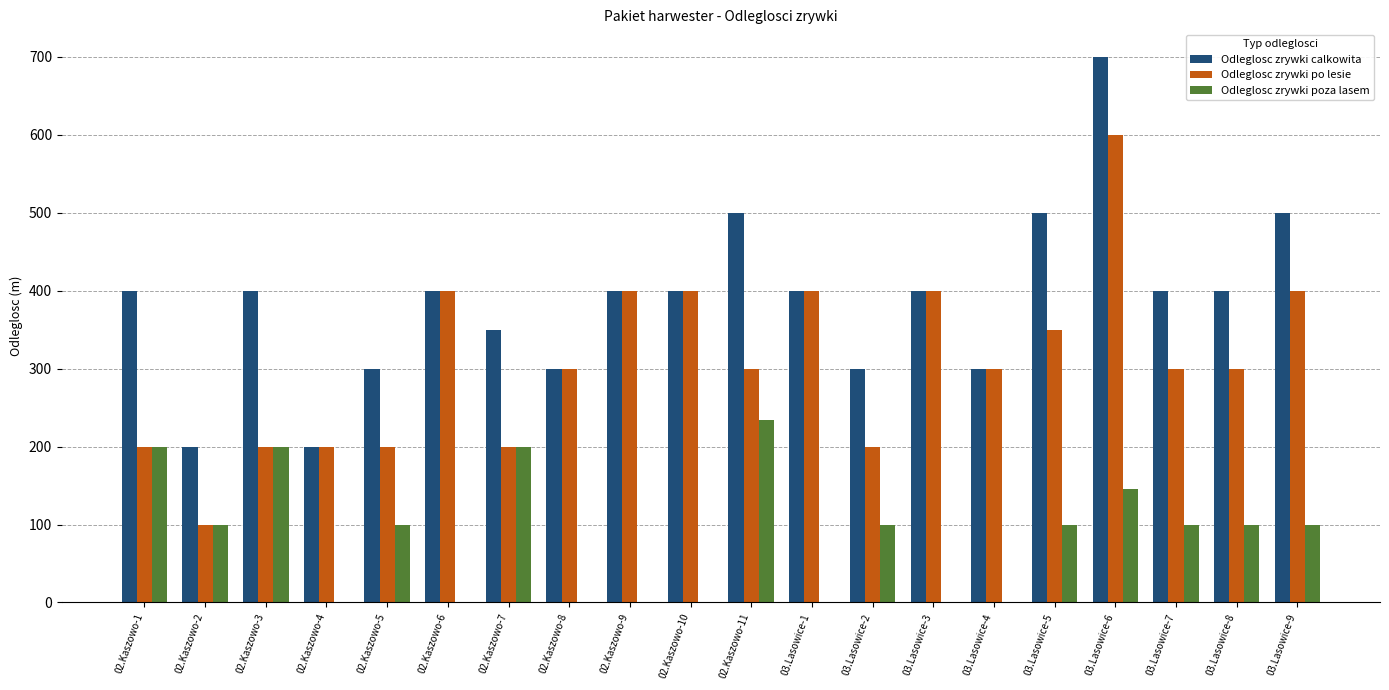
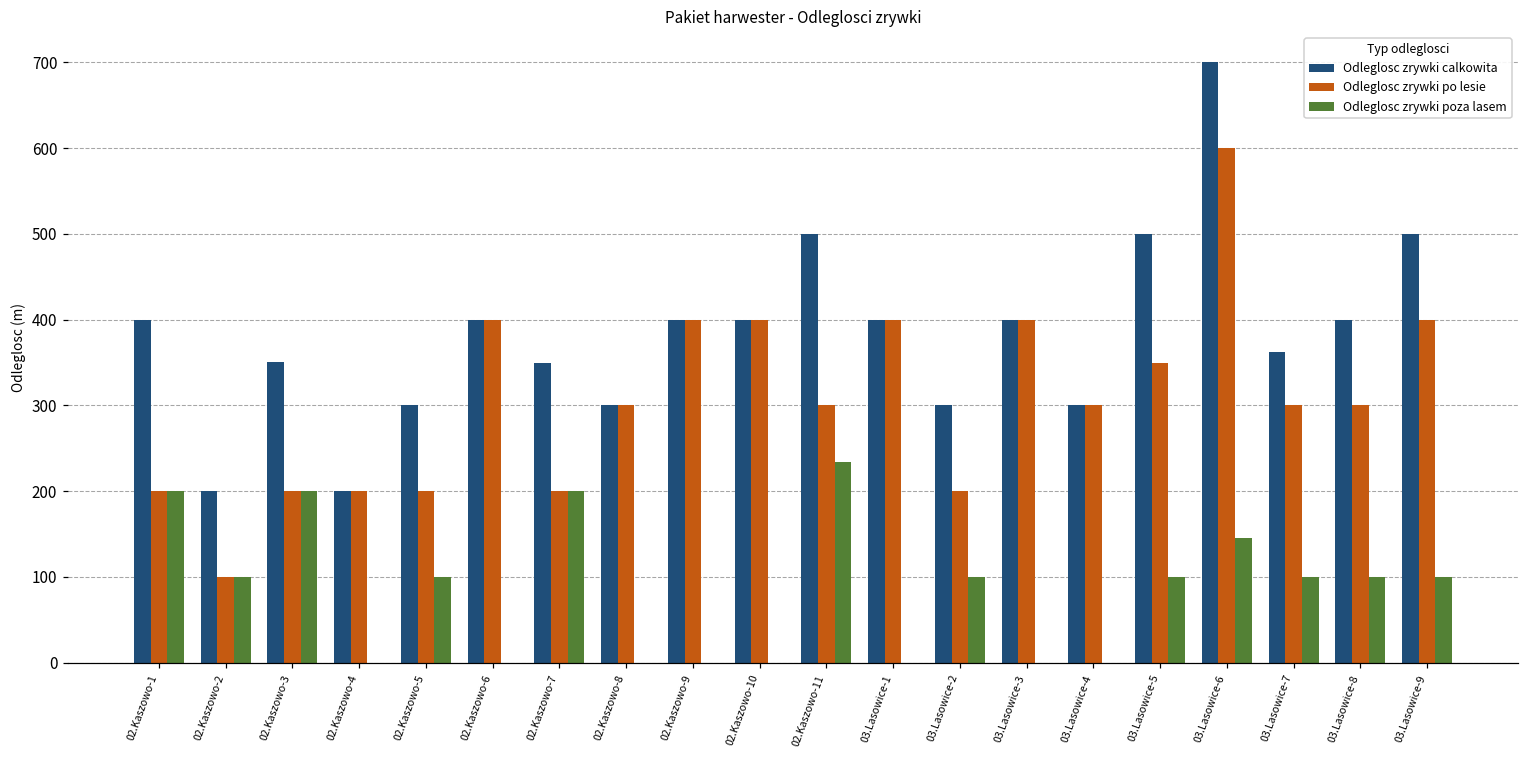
  {
    "Odleglosc zrywki calkowita": {
      "02.Kaszowo-1": 400,
      "02.Kaszowo-2": 200,
-     "02.Kaszowo-3": 400,
+     "02.Kaszowo-3": 350,
      "02.Kaszowo-4": 200,
      "02.Kaszowo-5": 300,
      "02.Kaszowo-6": 400,
      "02.Kaszowo-7": 350,
      "02.Kaszowo-8": 300,
      "02.Kaszowo-9": 400,
      "02.Kaszowo-10": 400,
      "02.Kaszowo-11": 500,
      "03.Lasowice-1": 400,
      "03.Lasowice-2": 300,
      "03.Lasowice-3": 400,
      "03.Lasowice-4": 300,
      "03.Lasowice-5": 500,
      "03.Lasowice-6": 700,
-     "03.Lasowice-7": 400,
+     "03.Lasowice-7": 360,
      "03.Lasowice-8": 400,
      "03.Lasowice-9": 500
    },
    "Odleglosc zrywki po lesie": {
      "02.Kaszowo-1": 200,
      "02.Kaszowo-2": 100,
      "02.Kaszowo-3": 200,
      "02.Kaszowo-4": 200,
      "02.Kaszowo-5": 200,
      "02.Kaszowo-6": 400,
      "02.Kaszowo-7": 200,
      "02.Kaszowo-8": 300,
      "02.Kaszowo-9": 400,
      "02.Kaszowo-10": 400,
      "02.Kaszowo-11": 300,
      "03.Lasowice-1": 400,
      "03.Lasowice-2": 200,
      "03.Lasowice-3": 400,
      "03.Lasowice-4": 300,
      "03.Lasowice-5": 350,
      "03.Lasowice-6": 600,
      "03.Lasowice-7": 300,
      "03.Lasowice-8": 300,
      "03.Lasowice-9": 400
    },
    "Odleglosc zrywki poza lasem": {
      "02.Kaszowo-1": 200,
      "02.Kaszowo-2": 100,
      "02.Kaszowo-3": 200,
      "02.Kaszowo-4": 0,
      "02.Kaszowo-5": 100,
      "02.Kaszowo-6": 0,
      "02.Kaszowo-7": 200,
      "02.Kaszowo-8": 0,
      "02.Kaszowo-9": 0,
      "02.Kaszowo-10": 0,
      "02.Kaszowo-11": 230,
      "03.Lasowice-1": 0,
      "03.Lasowice-2": 100,
      "03.Lasowice-3": 0,
      "03.Lasowice-4": 0,
      "03.Lasowice-5": 100,
      "03.Lasowice-6": 150,
      "03.Lasowice-7": 100,
      "03.Lasowice-8": 100,
      "03.Lasowice-9": 100
    }
  }
